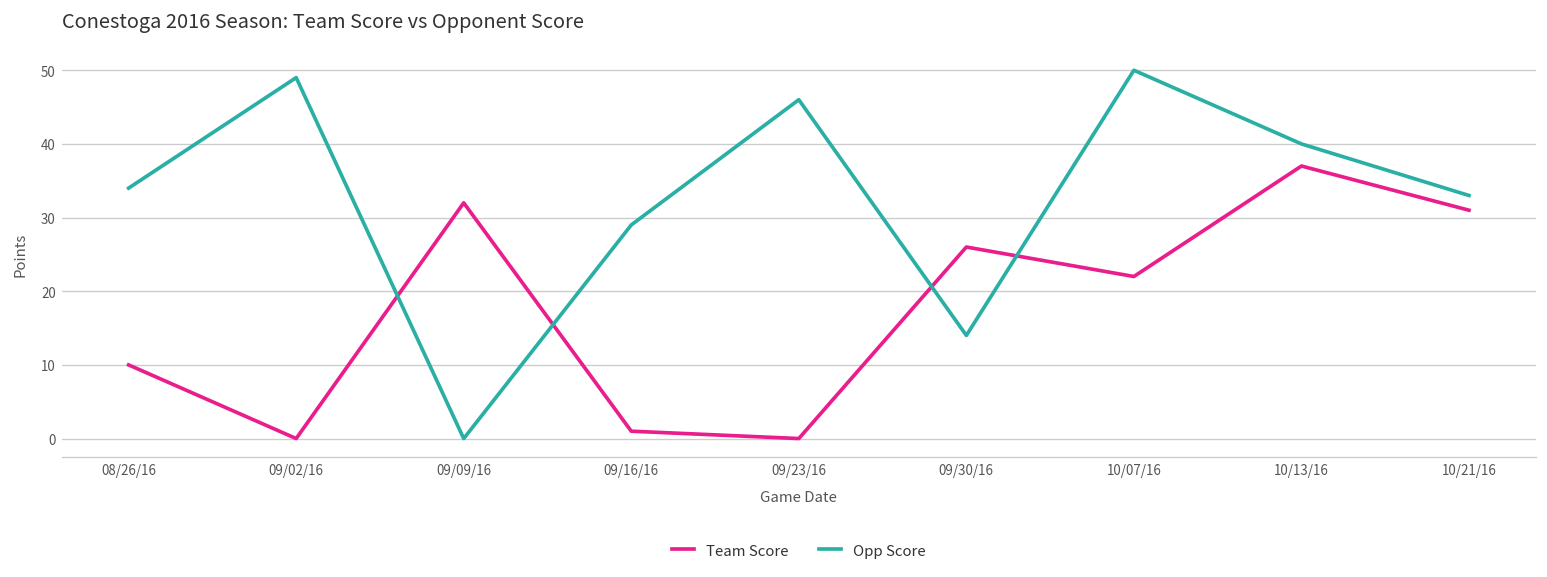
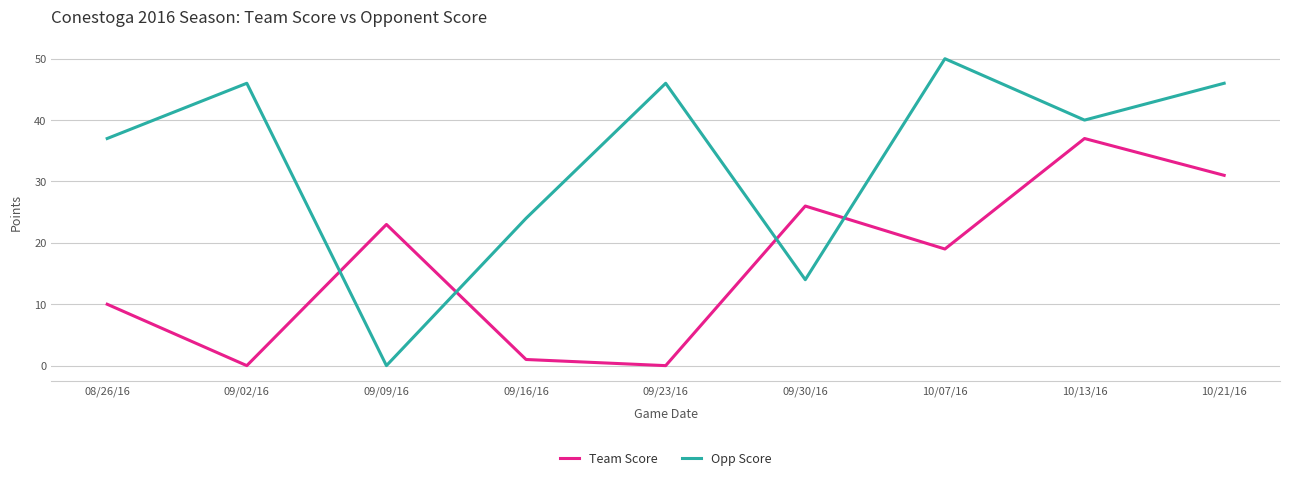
  {
    "Team Score": {
      "08/26/16": 10,
      "09/02/16": 0,
-     "09/09/16": 32,
+     "09/09/16": 23,
      "09/16/16": 1,
      "09/23/16": 0,
      "09/30/16": 26,
-     "10/07/16": 22,
+     "10/07/16": 19,
      "10/13/16": 37,
      "10/21/16": 31
    },
    "Opp Score": {
-     "08/26/16": 34,
-     "09/02/16": 49,
+     "08/26/16": 37,
+     "09/02/16": 46,
      "09/09/16": 0,
-     "09/16/16": 29,
+     "09/16/16": 24,
      "09/23/16": 46,
      "09/30/16": 14,
      "10/07/16": 50,
      "10/13/16": 40,
-     "10/21/16": 33
+     "10/21/16": 46
    }
  }
